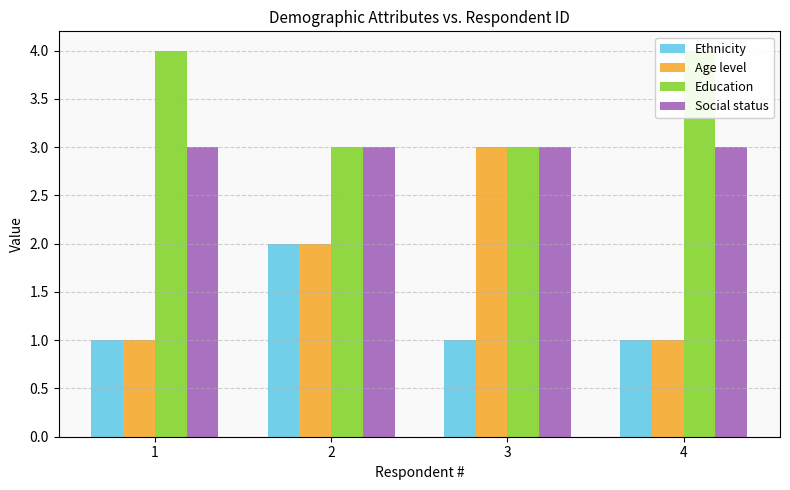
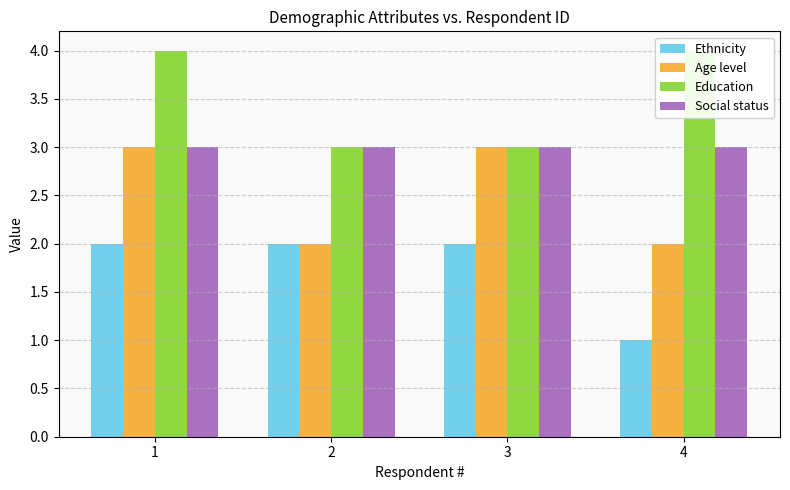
  {
    "Ethnicity": {
-     "1": 1,
+     "1": 2,
      "2": 2,
-     "3": 1,
+     "3": 2,
      "4": 1
    },
    "Age level": {
-     "1": 1,
+     "1": 3,
      "2": 2,
      "3": 3,
-     "4": 1
+     "4": 2
    },
    "Education": {
      "1": 4,
      "2": 3,
      "3": 3
    },
    "Social status": {
      "1": 3,
      "2": 3,
      "3": 3,
      "4": 3
    }
  }
